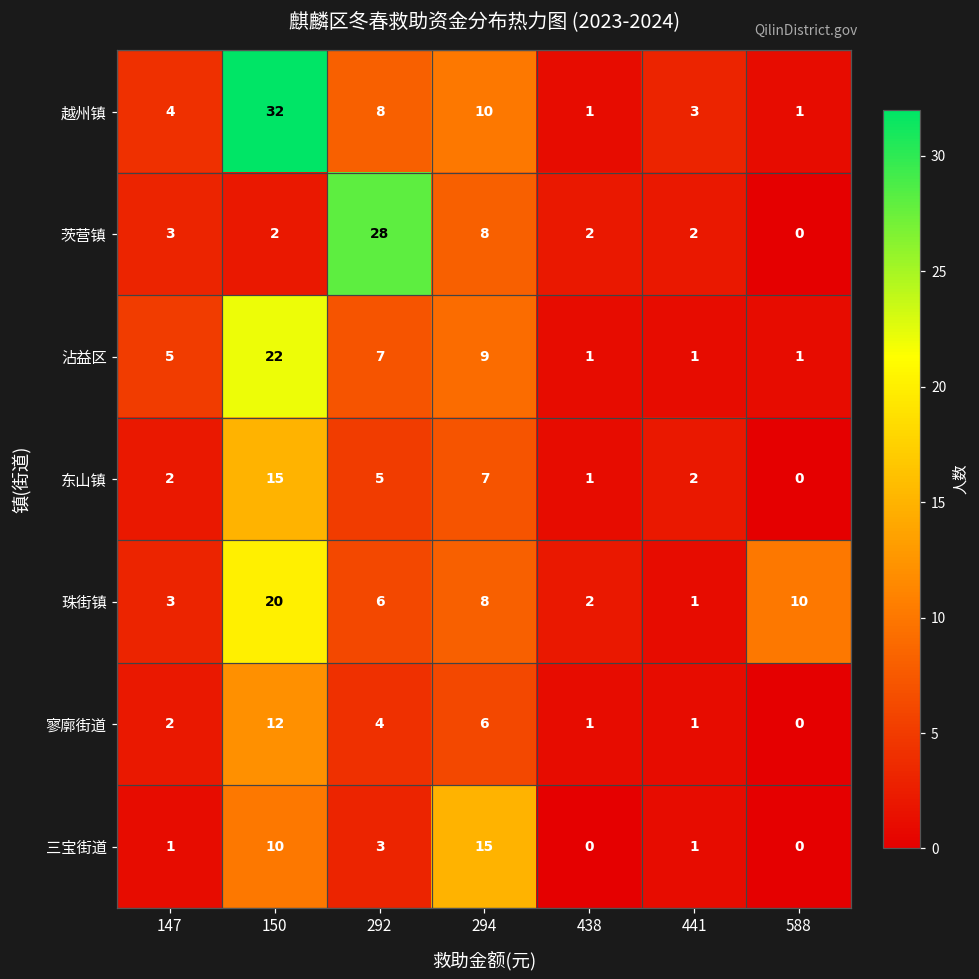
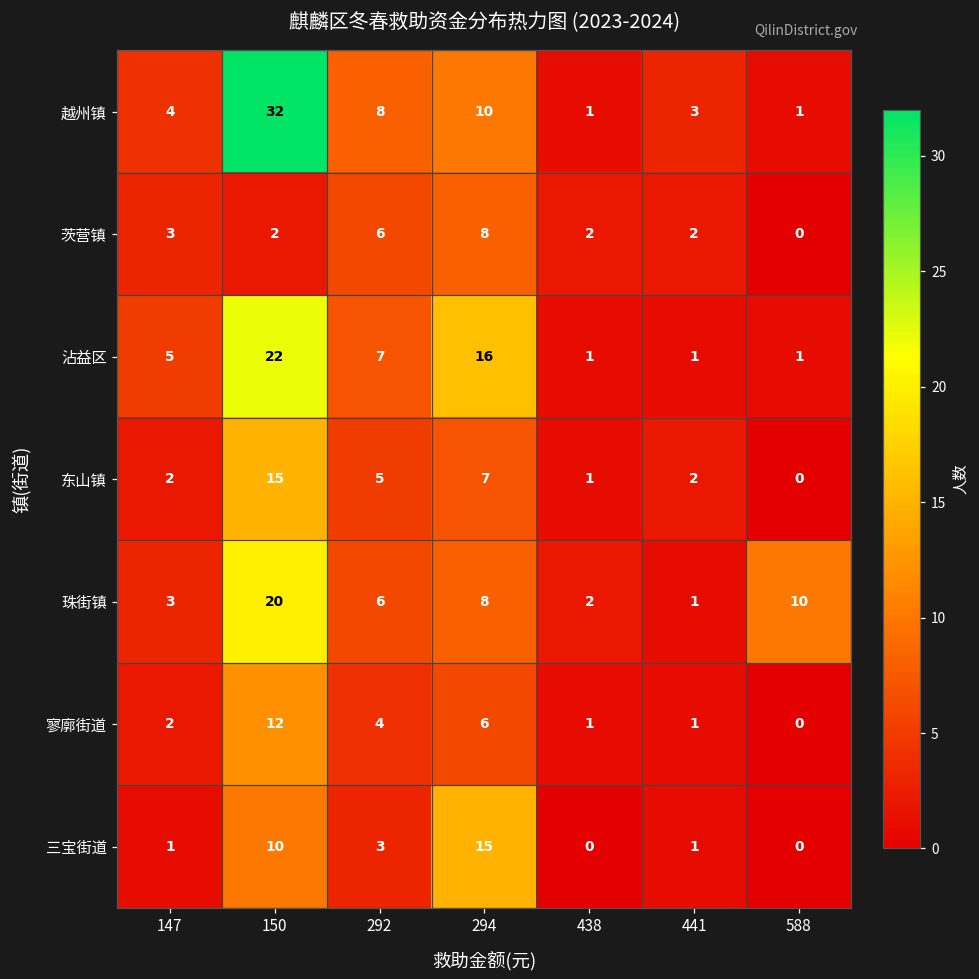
  {
    "越州镇": {
      "147": 4,
      "150": 32,
      "292": 8,
      "294": 10,
      "438": 1,
      "441": 3,
      "588": 1
    },
    "茨营镇": {
      "147": 3,
      "150": 2,
-     "292": 28,
+     "292": 6,
      "294": 8,
      "438": 2,
      "441": 2,
      "588": 0
    },
    "沾益区": {
      "147": 5,
      "150": 22,
      "292": 7,
-     "294": 9,
+     "294": 16,
      "438": 1,
      "441": 1,
      "588": 1
    },
    "东山镇": {
      "147": 2,
      "150": 15,
      "292": 5,
      "294": 7,
      "438": 1,
      "441": 2,
      "588": 0
    },
    "珠街镇": {
      "147": 3,
      "150": 20,
      "292": 6,
      "294": 8,
      "438": 2,
      "441": 1,
      "588": 10
    },
    "寥廓街道": {
      "147": 2,
      "150": 12,
      "292": 4,
      "294": 6,
      "438": 1,
      "441": 1,
      "588": 0
    },
    "三宝街道": {
      "147": 1,
      "150": 10,
      "292": 3,
      "294": 15,
      "438": 0,
      "441": 1,
      "588": 0
    }
  }
